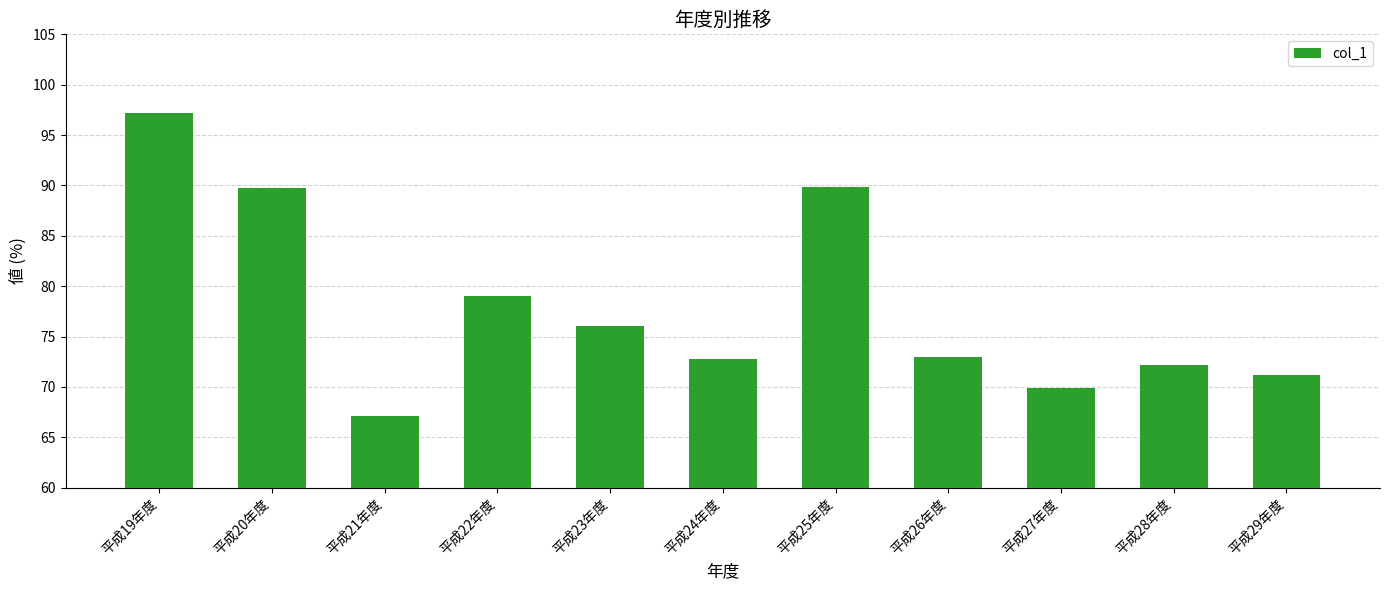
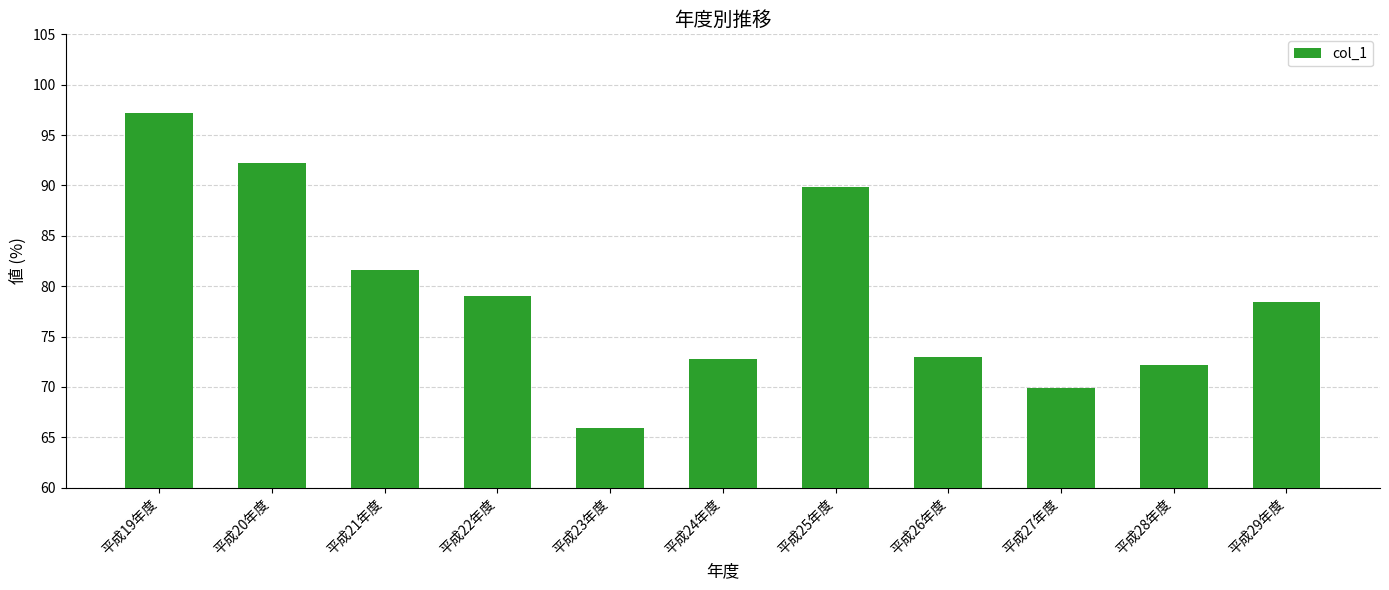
  {
    "平成19年度": 97.2,
-   "平成20年度": 89.7,
-   "平成21年度": 67.1,
+   "平成20年度": 92.2,
+   "平成21年度": 81.6,
    "平成22年度": 79.0,
-   "平成23年度": 76.0,
+   "平成23年度": 65.9,
    "平成24年度": 72.8,
    "平成25年度": 89.8,
    "平成26年度": 73.0,
    "平成27年度": 69.9,
    "平成28年度": 72.2,
-   "平成29年度": 71.2
+   "平成29年度": 78.4
  }
